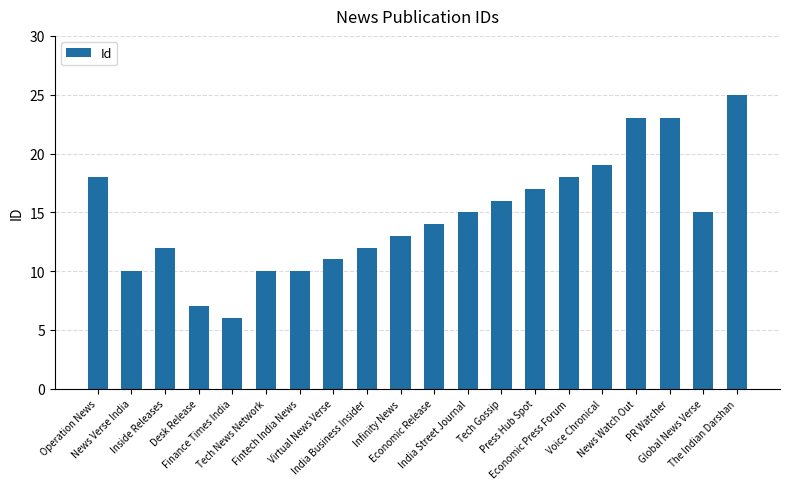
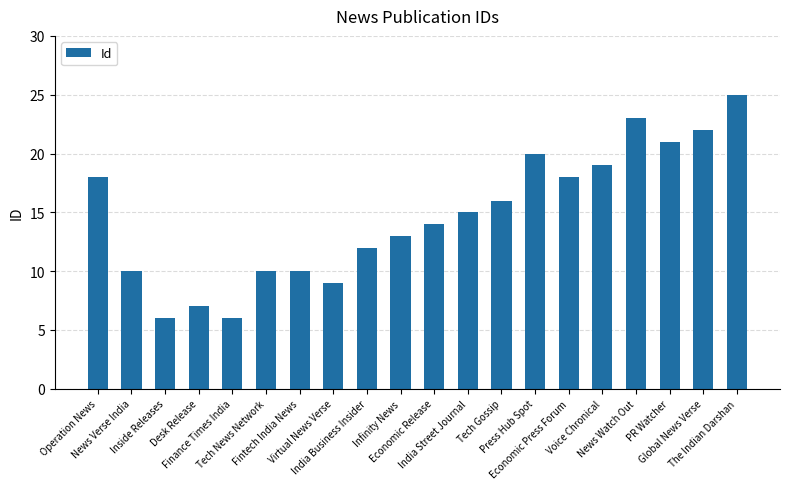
  {
    "Operation News": 18,
    "News Verse India": 10,
-   "Inside Releases": 12,
+   "Inside Releases": 6,
    "Desk Release": 7,
    "Finance Times India": 6,
    "Tech News Network": 10,
    "Fintech India News": 10,
-   "Virtual News Verse": 11,
+   "Virtual News Verse": 9,
    "India Business Insider": 12,
    "Infinity News": 13,
    "Economic Release": 14,
    "India Street Journal": 15,
    "Tech Gossip": 16,
-   "Press Hub Spot": 17,
+   "Press Hub Spot": 20,
    "Economic Press Forum": 18,
    "Voice Chronical": 19,
    "News Watch Out": 23,
-   "PR Watcher": 23,
-   "Global News Verse": 15,
+   "PR Watcher": 21,
+   "Global News Verse": 22,
    "The Indian Darshan": 25
  }
